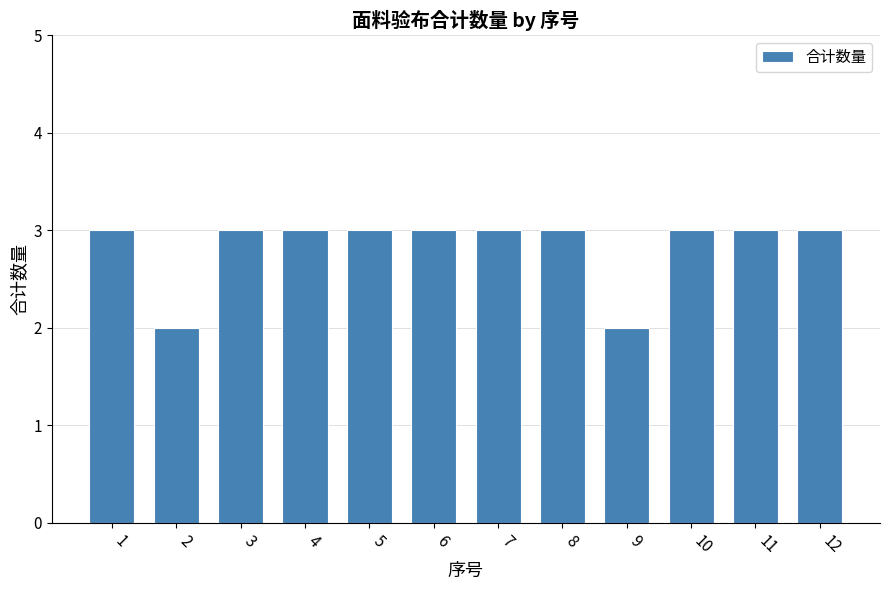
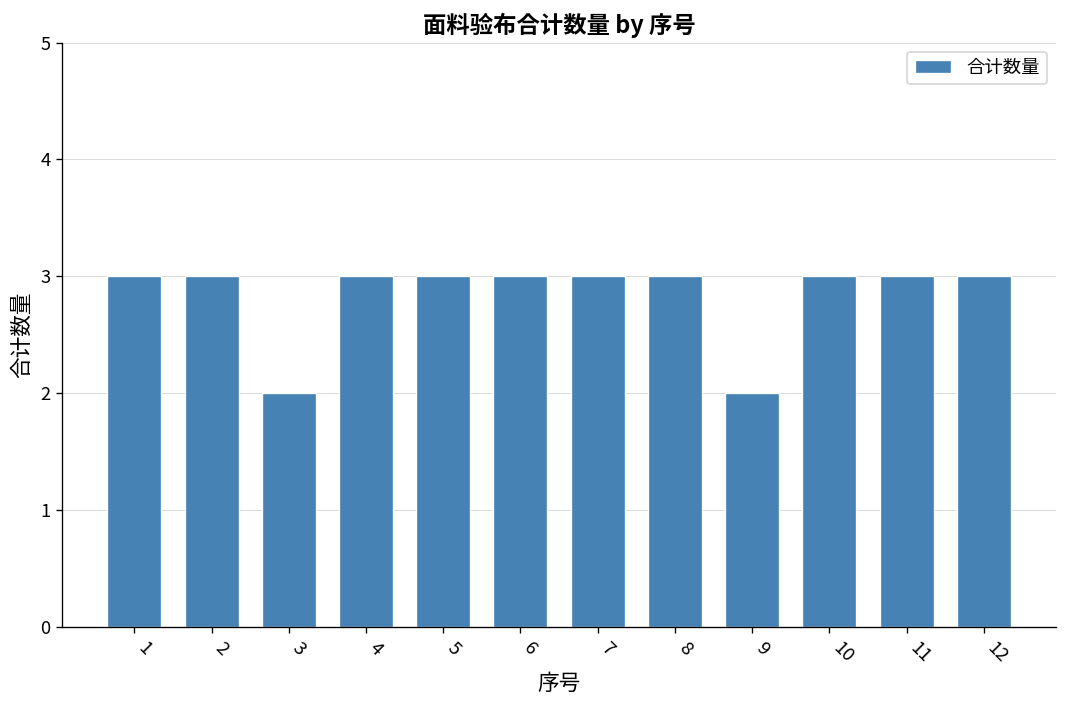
  {
    "1": 3,
-   "2": 2,
-   "3": 3,
+   "2": 3,
+   "3": 2,
    "4": 3,
    "5": 3,
    "6": 3,
    "7": 3,
    "8": 3,
    "9": 2,
    "10": 3,
    "11": 3,
    "12": 3
  }
